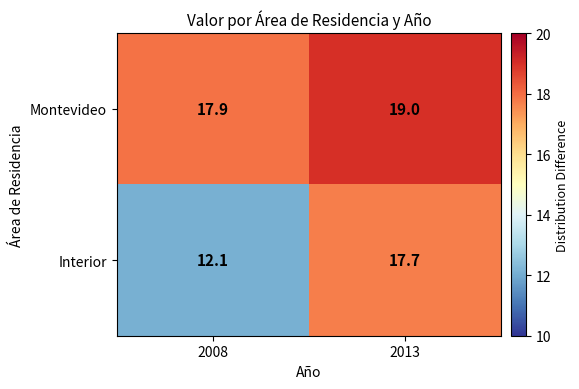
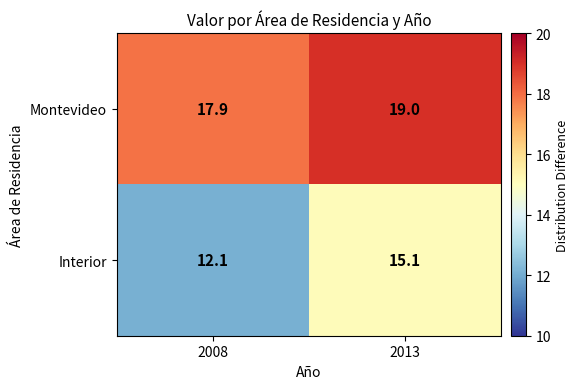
  {
    "Montevideo": {
      "2008": 17.9,
      "2013": 19.0
    },
    "Interior": {
      "2008": 12.1,
-     "2013": 17.7
+     "2013": 15.1
    }
  }
